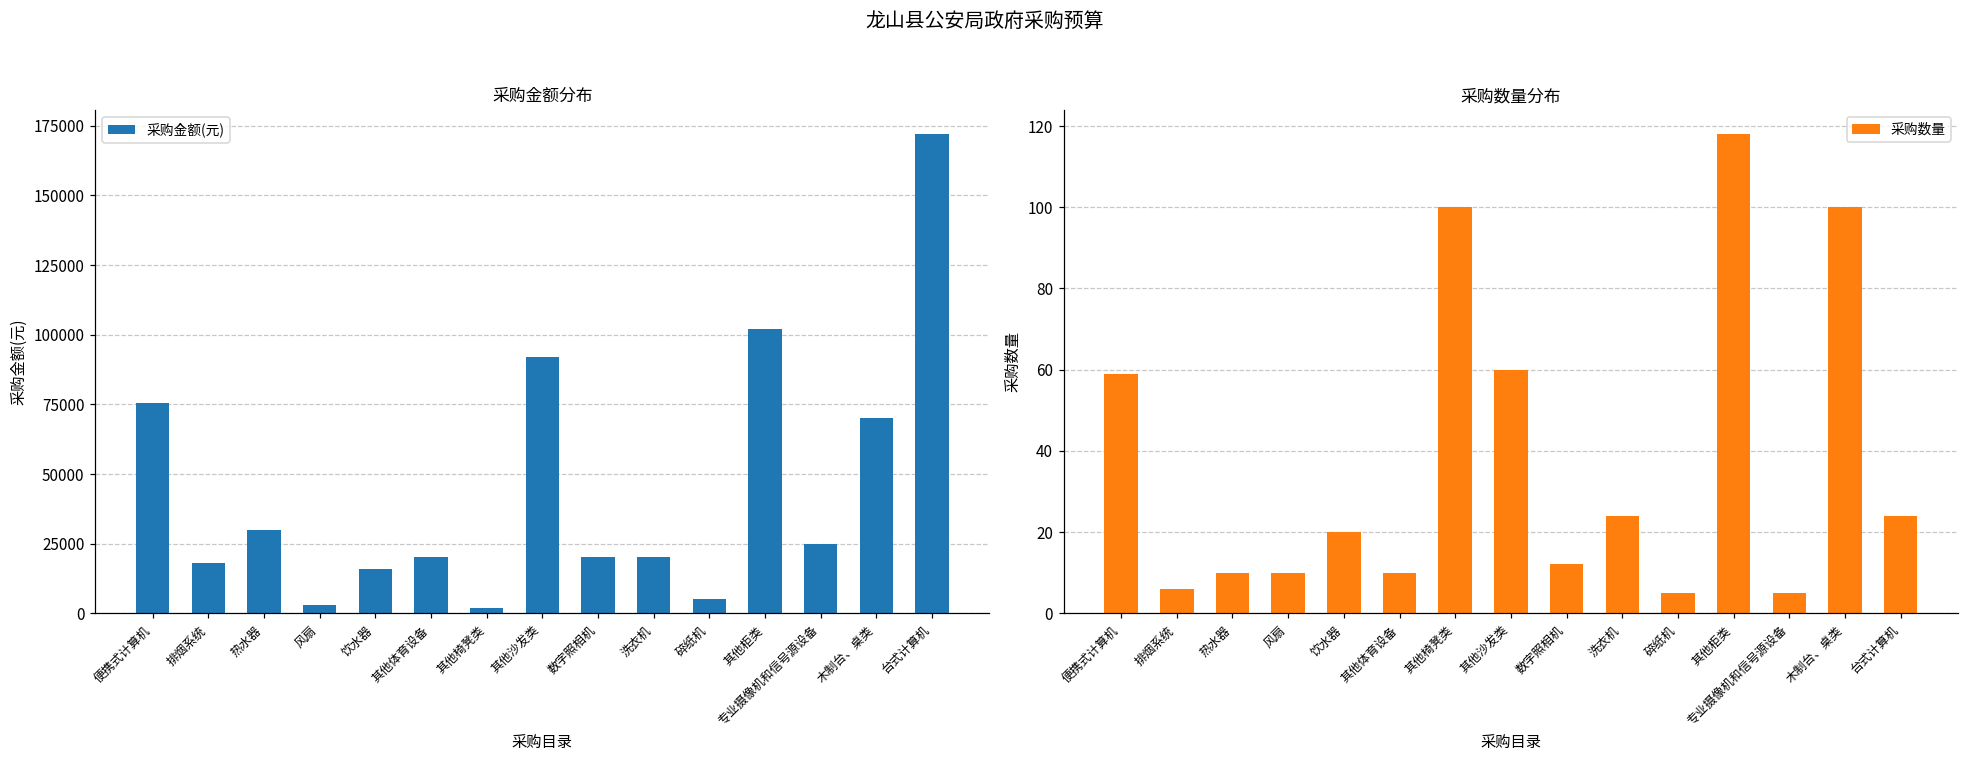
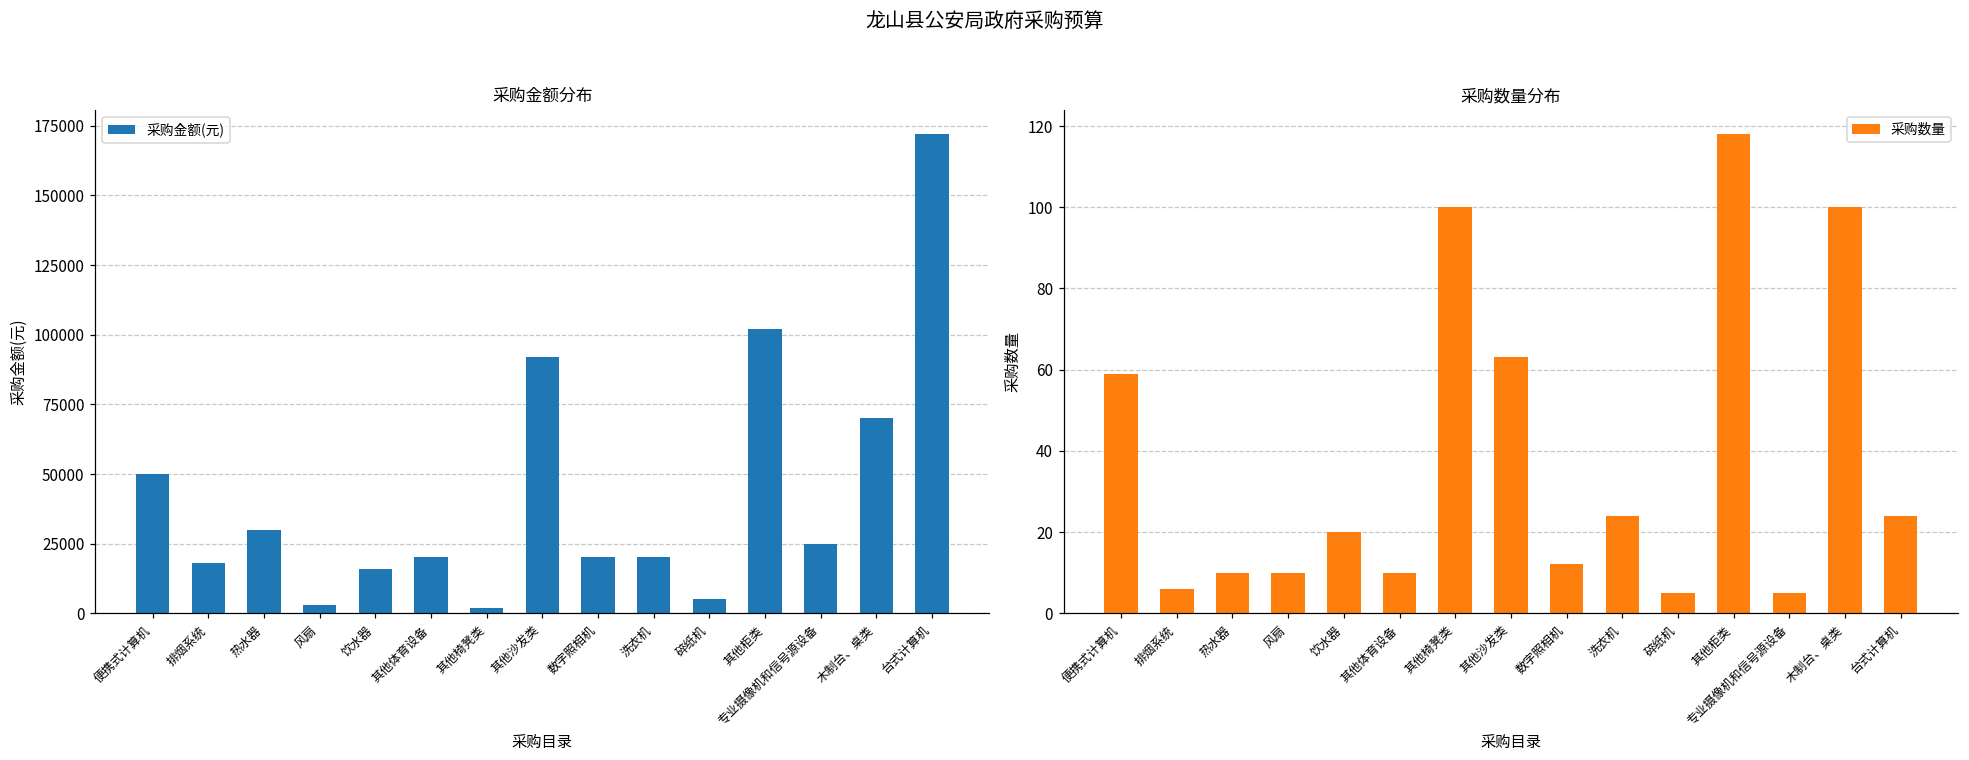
  {
    "采购金额分布": {
-     "便携式计算机": 75000,
+     "便携式计算机": 50000,
      "排烟系统": 18000,
      "热水器": 30000,
      "风扇": 3000,
      "饮水器": 16000,
      "其他体育设备": 20000,
      "其他椅凳类": 2000,
      "其他沙发类": 92000,
      "数字照相机": 20000,
      "洗衣机": 20000,
      "碎纸机": 5000,
      "其他柜类": 102000,
      "专业摄像机和信号源设备": 25000,
      "木制台、桌类": 70000,
      "台式计算机": 172000
    },
    "采购数量分布": {
      "便携式计算机": 59,
      "排烟系统": 6,
      "热水器": 10,
      "风扇": 10,
      "饮水器": 20,
      "其他体育设备": 10,
      "其他椅凳类": 100,
-     "其他沙发类": 60,
+     "其他沙发类": 63,
      "数字照相机": 12,
      "洗衣机": 24,
      "碎纸机": 5,
      "其他柜类": 118,
      "专业摄像机和信号源设备": 5,
      "木制台、桌类": 100,
      "台式计算机": 24
    }
  }
